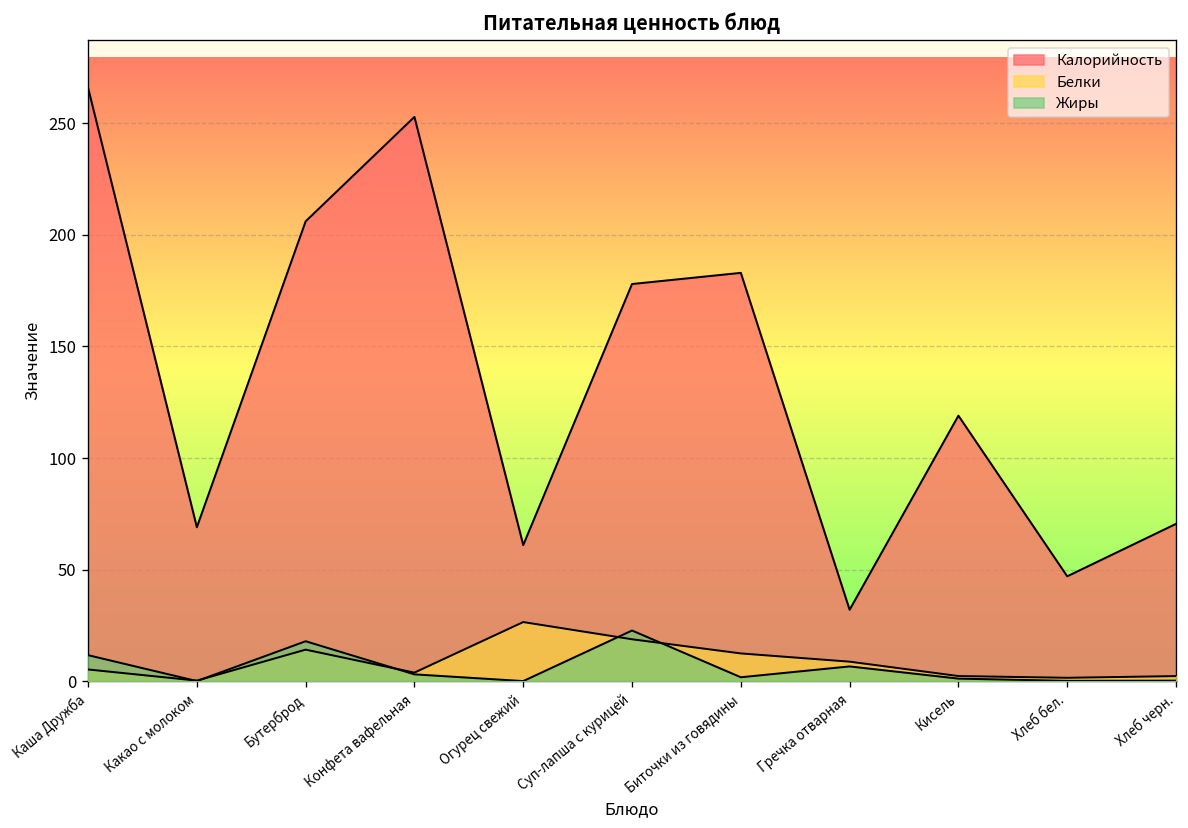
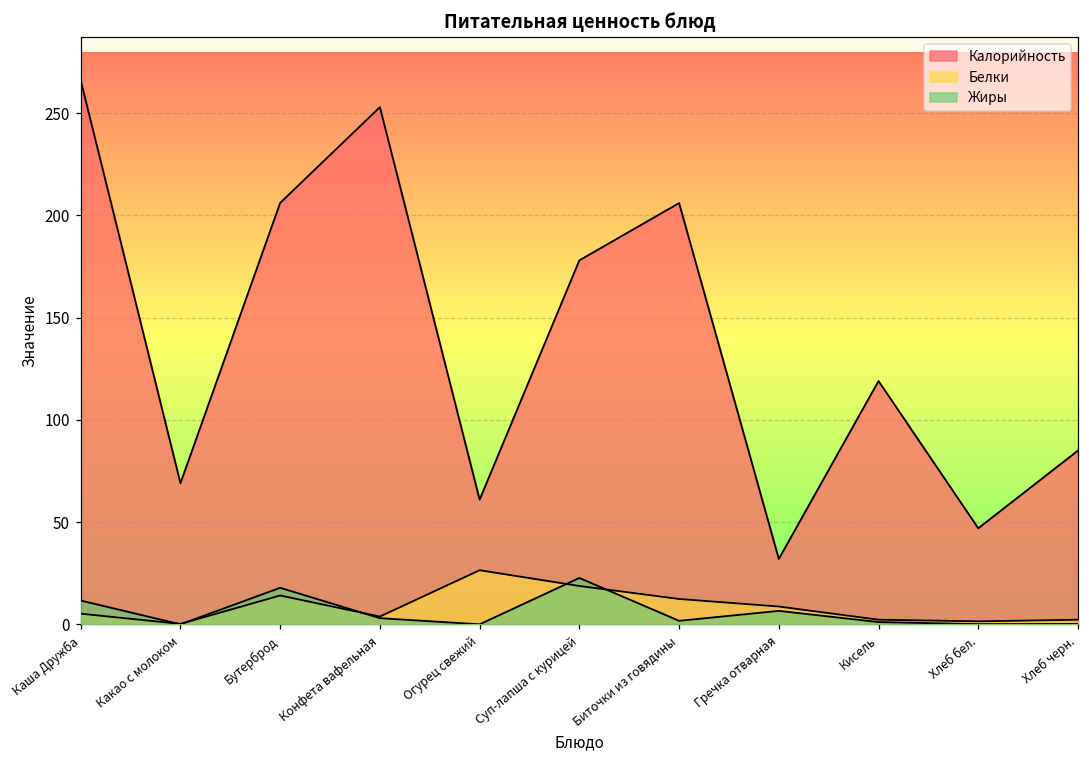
  {
    "Калорийность": {
      "Каша Дружба": 266,
      "Какао с молоком": 69,
      "Бутерброд": 206,
      "Конфета вафельная": 253,
      "Огурец свежий": 61,
      "Суп-лапша с курицей": 178,
-     "Биточки из говядины": 183,
+     "Биточки из говядины": 206,
      "Гречка отварная": 32,
      "Кисель": 119,
      "Хлеб бел.": 47,
-     "Хлеб черн.": 71
+     "Хлеб черн.": 85
    },
    "Белки": {
      "Каша Дружба": 5,
      "Бутерброд": 14,
      "Огурец свежий": 27,
      "Суп-лапша с курицей": 19,
      "Биточки из говядины": 12,
      "Гречка отварная": 9,
      "Хлеб бел.": 2,
      "Хлеб черн.": 2
    },
    "Жиры": {
      "Каша Дружба": 12,
      "Бутерброд": 18,
      "Огурец свежий": 0,
      "Суп-лапша с курицей": 23,
      "Биточки из говядины": 2,
      "Гречка отварная": 7,
      "Хлеб бел.": 0,
      "Хлеб черн.": 0
    }
  }
